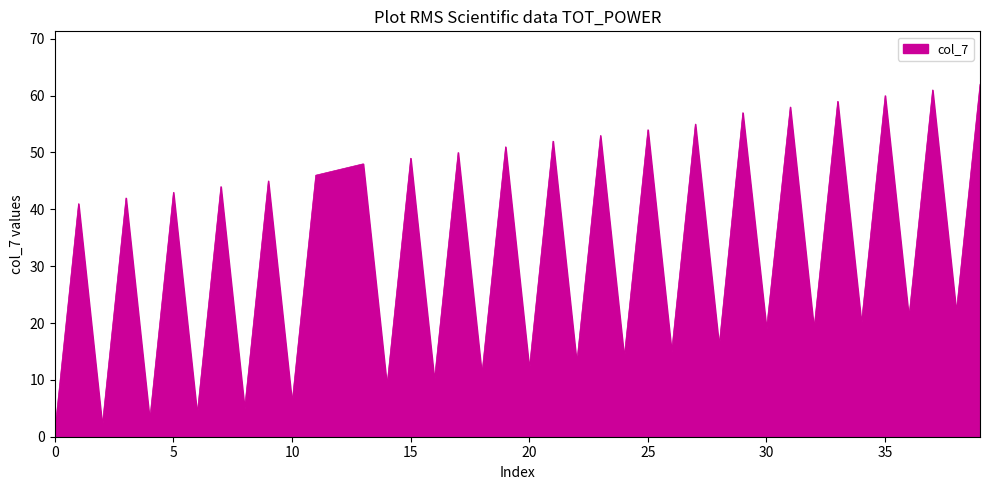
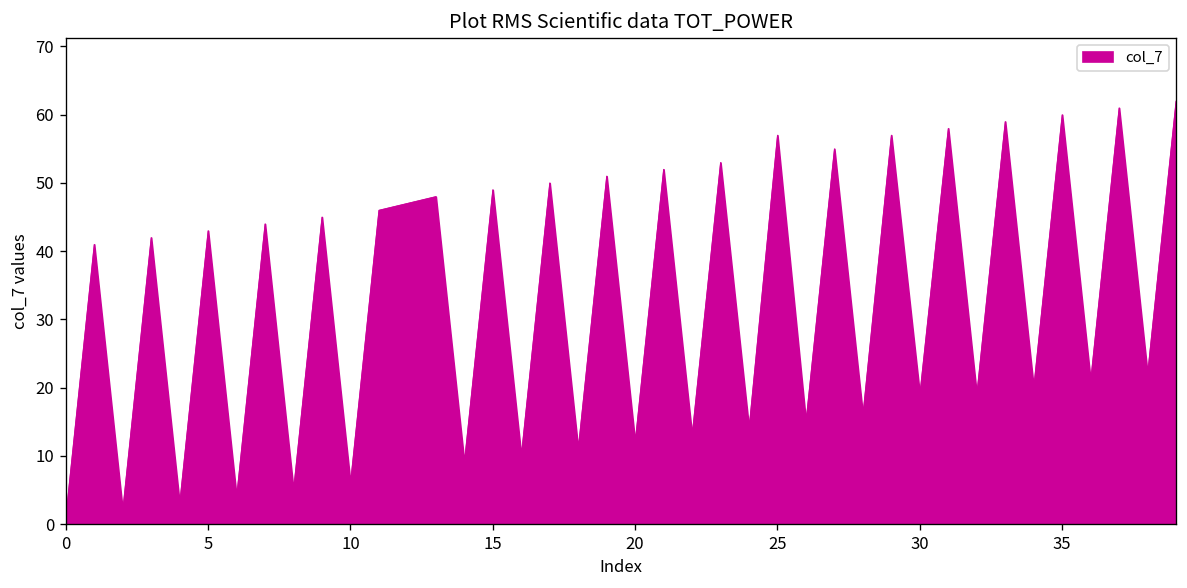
  {
    "0": 1,
-   "25": 54,
+   "25": 57,
    "30": 19,
    "35": 60
  }
